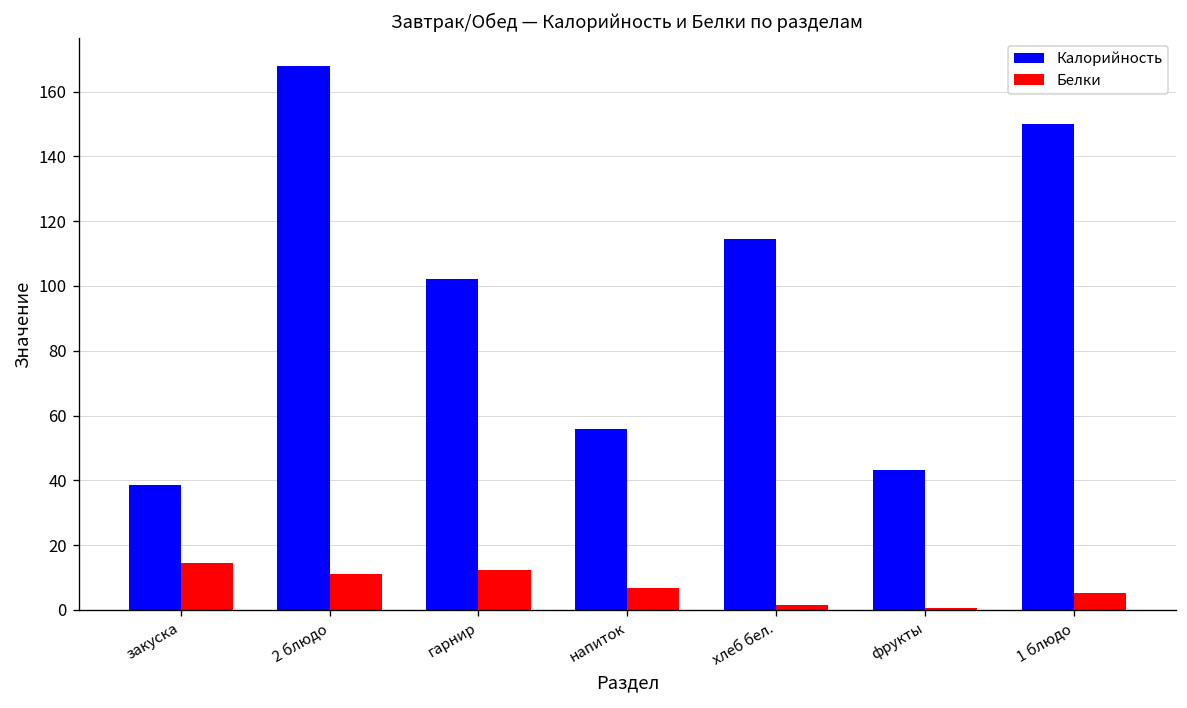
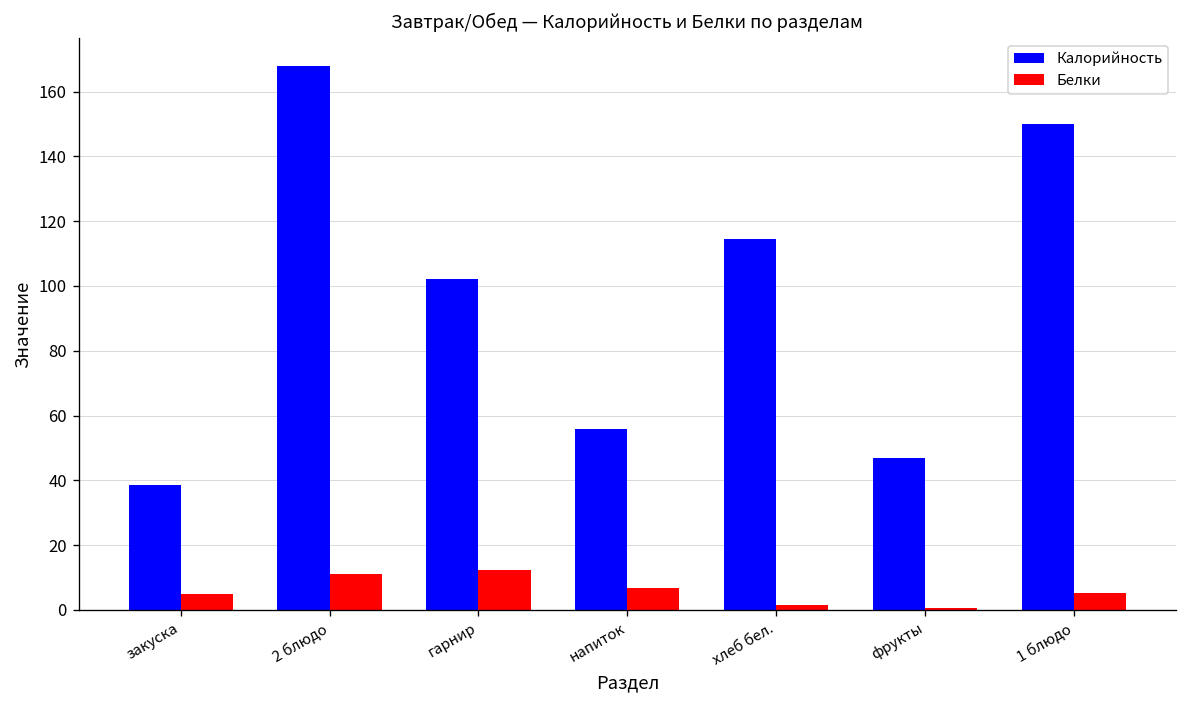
  {
    "Калорийность": {
      "закуска": 39,
      "2 блюдо": 168,
      "гарнир": 102,
      "напиток": 56,
      "хлеб бел.": 114,
-     "фрукты": 43,
+     "фрукты": 47,
      "1 блюдо": 150
    },
    "Белки": {
-     "закуска": 15,
+     "закуска": 5,
      "2 блюдо": 11,
      "гарнир": 12,
      "напиток": 7,
      "хлеб бел.": 2,
      "1 блюдо": 5
    }
  }
